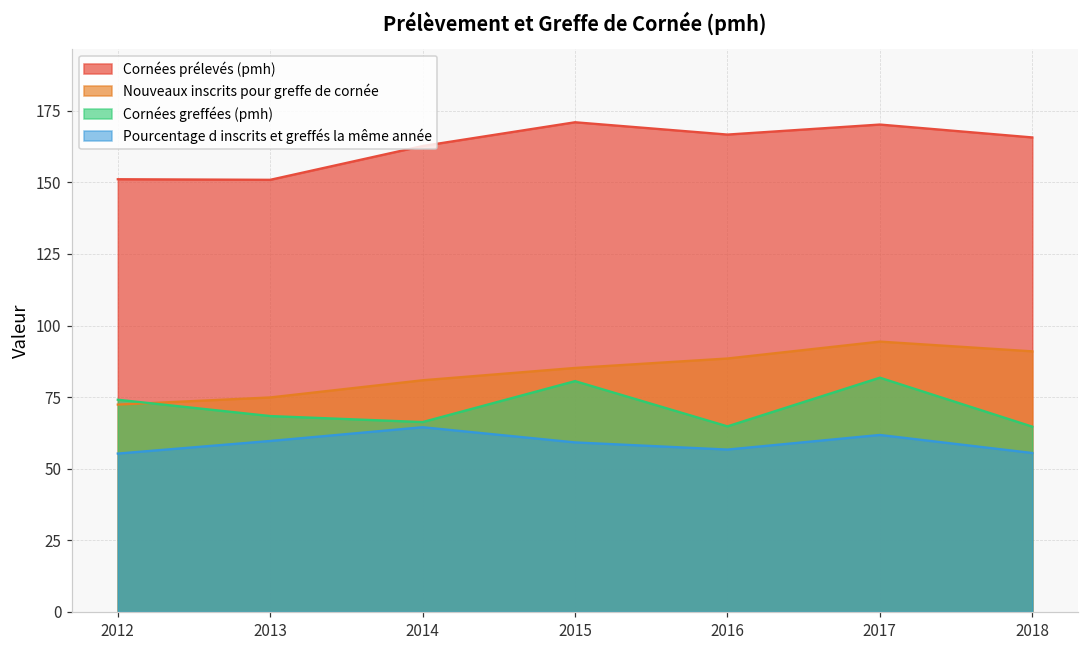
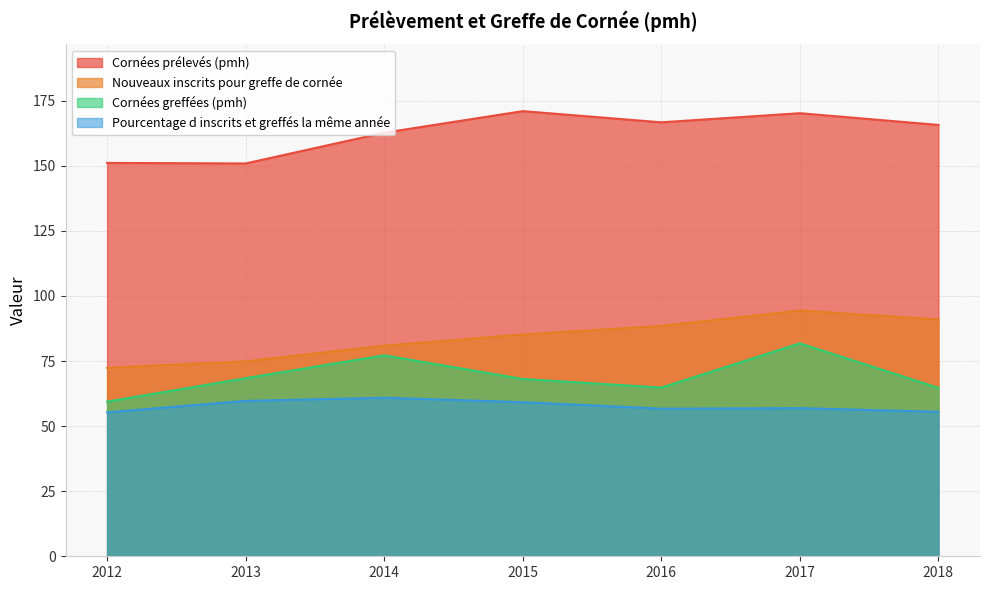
  {
    "Cornées greffées (pmh)": {
-     "2012": 74,
+     "2012": 59,
      "2013": 68,
-     "2014": 66,
-     "2015": 81,
+     "2014": 77,
+     "2015": 68,
      "2016": 65,
      "2017": 82,
      "2018": 65
    },
    "Pourcentage d inscrits et greffés la même année": {
      "2012": 55,
      "2013": 60,
-     "2014": 65,
+     "2014": 61,
      "2015": 59,
      "2016": 57,
-     "2017": 62,
+     "2017": 57,
      "2018": 56
    }
  }
